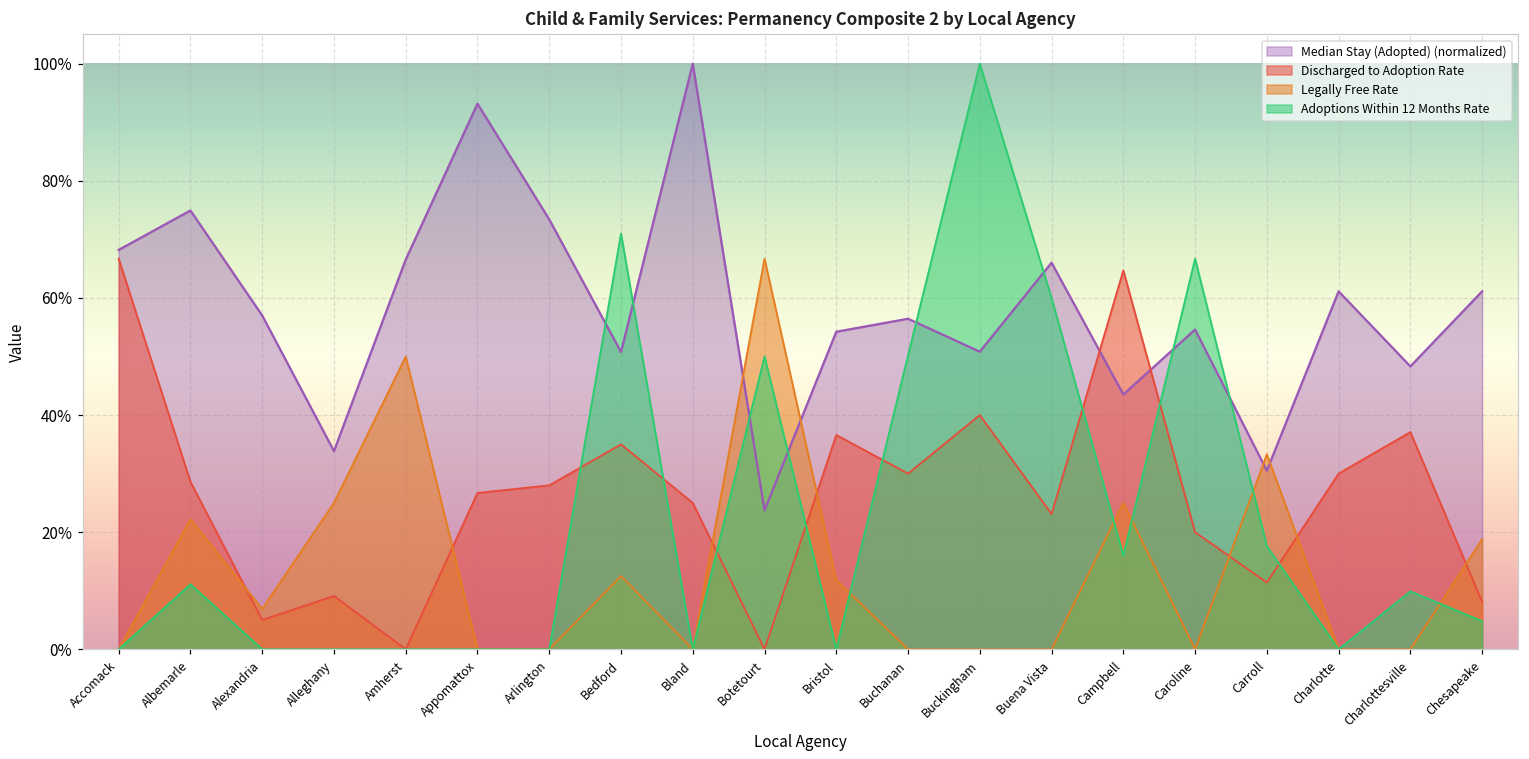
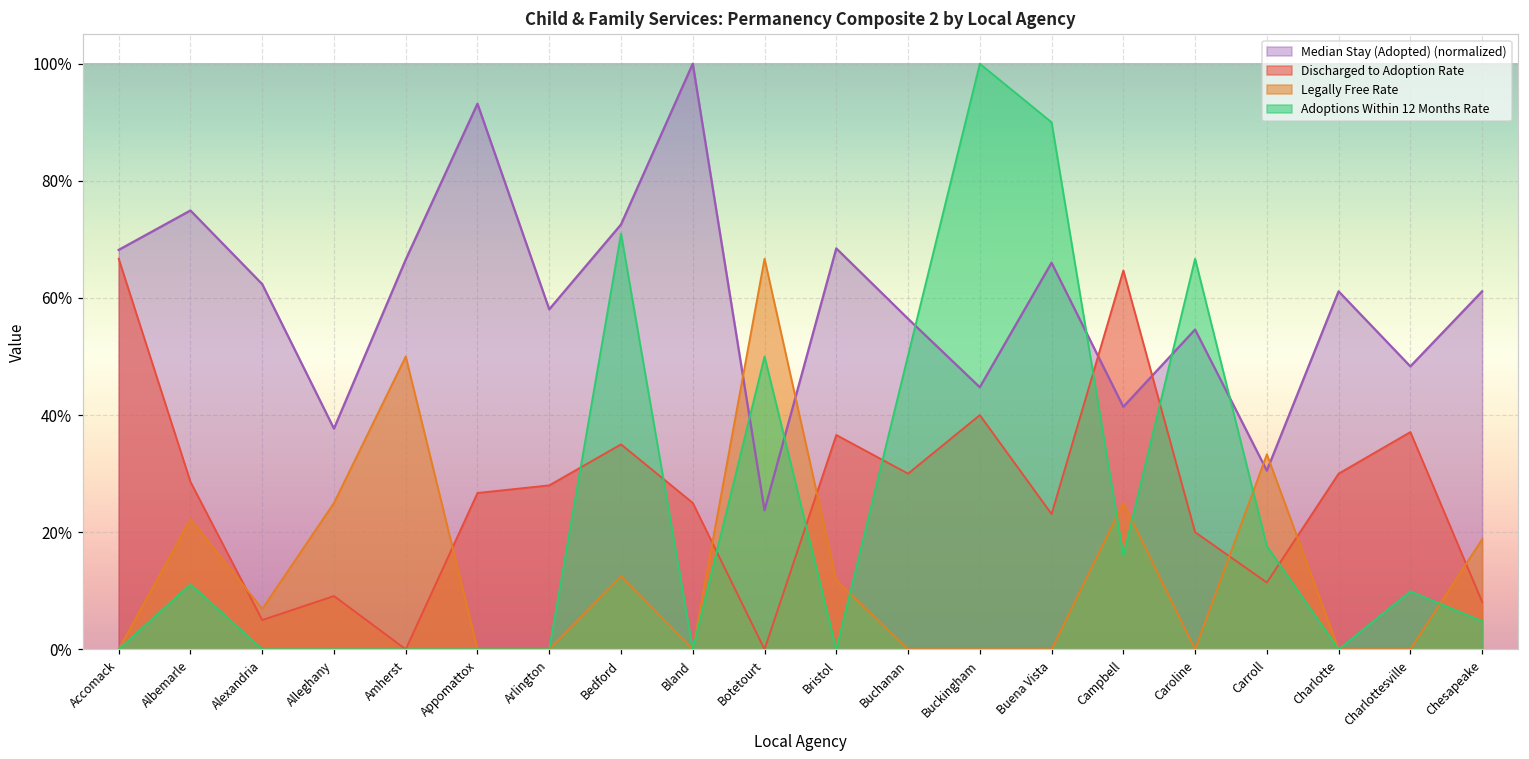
  {
    "Median Stay (Adopted) (normalized)": {
      "Accomack": "68%",
      "Albemarle": "75%",
-     "Alexandria": "57%",
-     "Alleghany": "34%",
+     "Alexandria": "62%",
+     "Alleghany": "38%",
      "Amherst": "67%",
      "Appomattox": "93%",
-     "Arlington": "73%",
-     "Bedford": "51%",
+     "Arlington": "58%",
+     "Bedford": "73%",
      "Bland": "100%",
      "Botetourt": "24%",
-     "Bristol": "54%",
+     "Bristol": "68%",
      "Buchanan": "56%",
-     "Buckingham": "51%",
+     "Buckingham": "45%",
      "Buena Vista": "66%",
-     "Campbell": "44%",
+     "Campbell": "41%",
      "Caroline": "55%",
      "Carroll": "31%",
      "Charlotte": "61%",
      "Charlottesville": "48%",
      "Chesapeake": "61%"
    },
    "Adoptions Within 12 Months Rate": {
      "Albemarle": "11%",
      "Alexandria": "0%",
      "Alleghany": "0%",
      "Bedford": "71%",
      "Botetourt": "50%",
      "Bristol": "0%",
      "Buchanan": "50%",
      "Buckingham": "100%",
-     "Buena Vista": "60%",
+     "Buena Vista": "90%",
      "Campbell": "16%",
      "Caroline": "67%",
      "Carroll": "18%",
      "Charlottesville": "10%",
      "Chesapeake": "5%"
    }
  }
